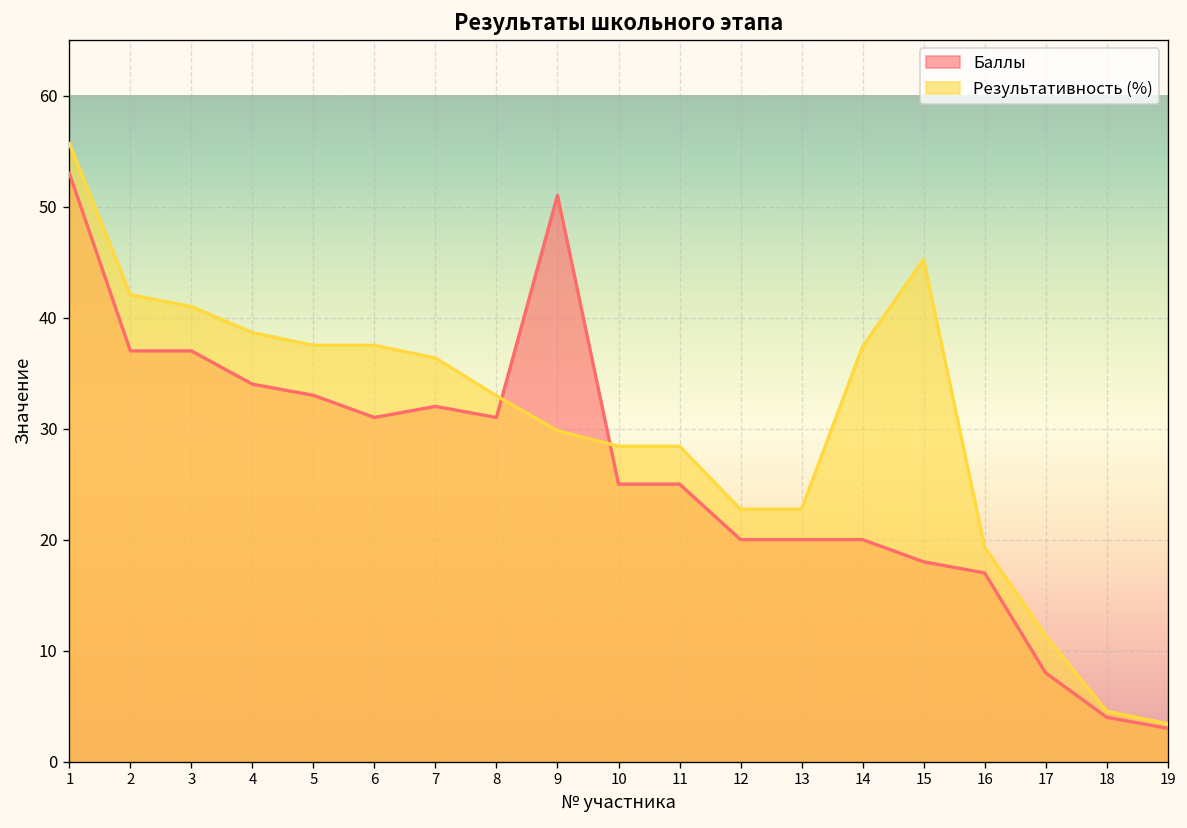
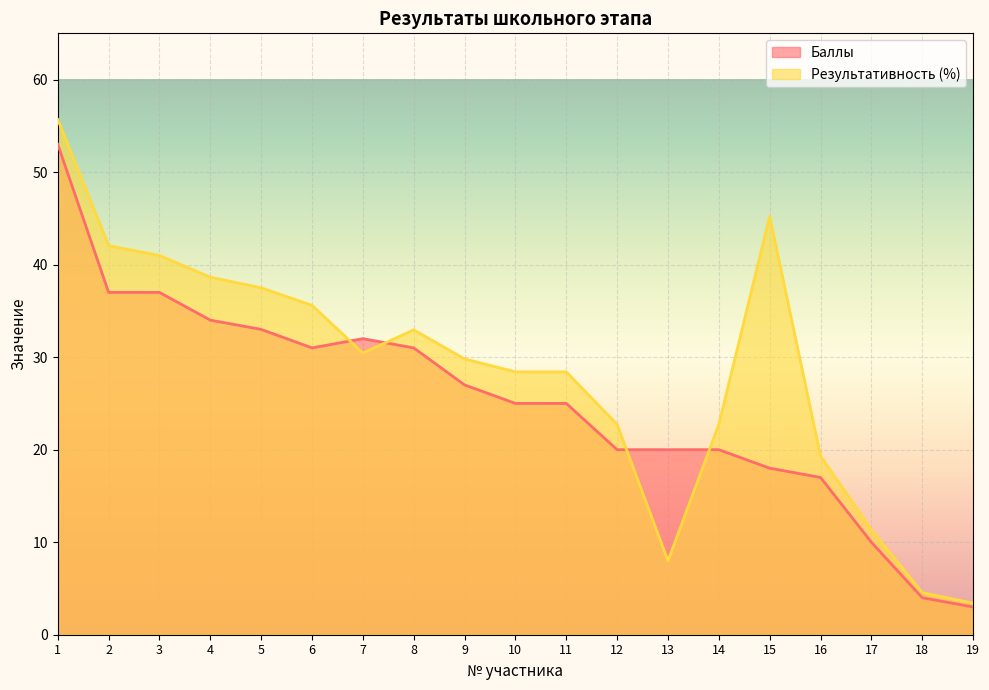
  {
    "Баллы": {
      "1": 53,
      "2": 37,
      "3": 37,
      "4": 34,
      "5": 33,
      "6": 31,
      "7": 32,
      "8": 31,
-     "9": 51,
+     "9": 27,
      "10": 25,
      "11": 25,
      "12": 20,
      "13": 20,
      "14": 20,
      "15": 18,
      "16": 17,
-     "17": 8,
+     "17": 10,
      "18": 4,
      "19": 3
    },
    "Результативность (%)": {
      "1": 56,
      "2": 42,
      "3": 41,
      "4": 39,
      "5": 38,
-     "6": 38,
-     "7": 36,
+     "6": 36,
+     "7": 30,
      "8": 33,
      "9": 30,
      "10": 28,
      "11": 28,
      "12": 23,
-     "13": 23,
-     "14": 37,
+     "13": 8,
+     "14": 23,
      "15": 45,
      "16": 19,
      "17": 11,
      "18": 5,
      "19": 3
    }
  }
